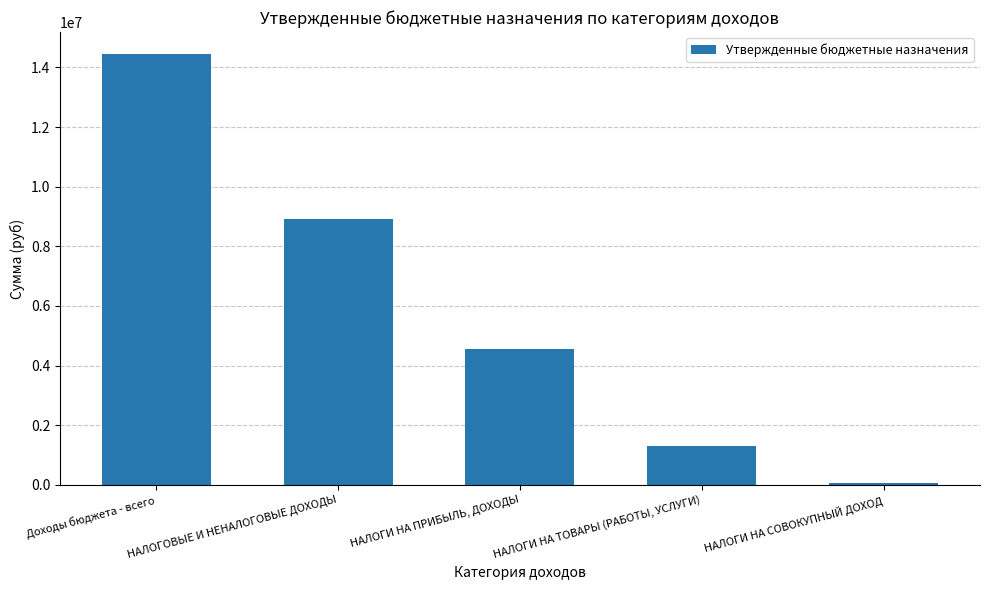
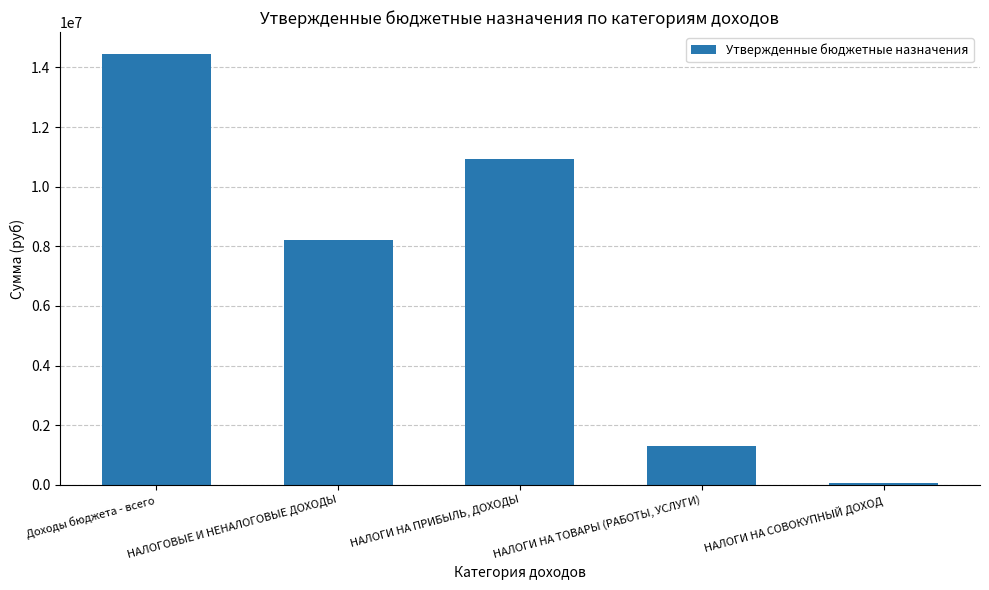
  {
    "Доходы бюджета - всего": 14500000,
-   "НАЛОГОВЫЕ И НЕНАЛОГОВЫЕ ДОХОДЫ": 8900000,
-   "НАЛОГИ НА ПРИБЫЛЬ, ДОХОДЫ": 4500000,
+   "НАЛОГОВЫЕ И НЕНАЛОГОВЫЕ ДОХОДЫ": 8200000,
+   "НАЛОГИ НА ПРИБЫЛЬ, ДОХОДЫ": 10900000,
    "НАЛОГИ НА ТОВАРЫ (РАБОТЫ, УСЛУГИ)": 1300000
  }
